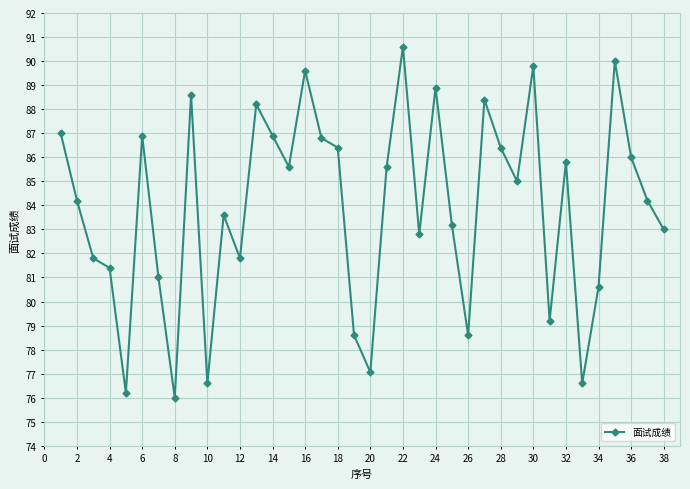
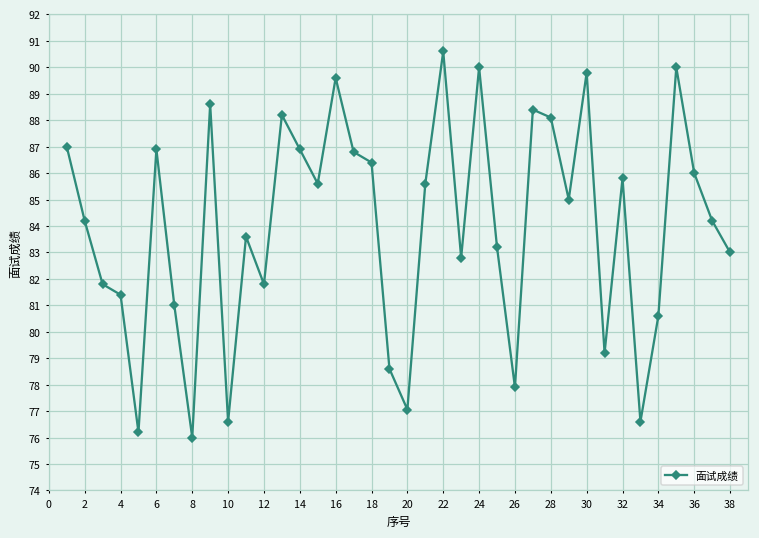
  {
    "2": 84.2,
    "4": 81.4,
    "6": 86.9,
    "8": 76.0,
    "10": 76.6,
    "12": 81.8,
    "14": 86.9,
    "16": 89.6,
    "18": 86.4,
    "20": 77.1,
    "22": 90.6,
-   "24": 88.9,
-   "26": 78.6,
-   "28": 86.4,
+   "24": 90.0,
+   "26": 77.9,
+   "28": 88.1,
    "30": 89.8,
    "32": 85.8,
    "34": 80.6,
    "36": 86.0,
    "38": 83.0
  }
